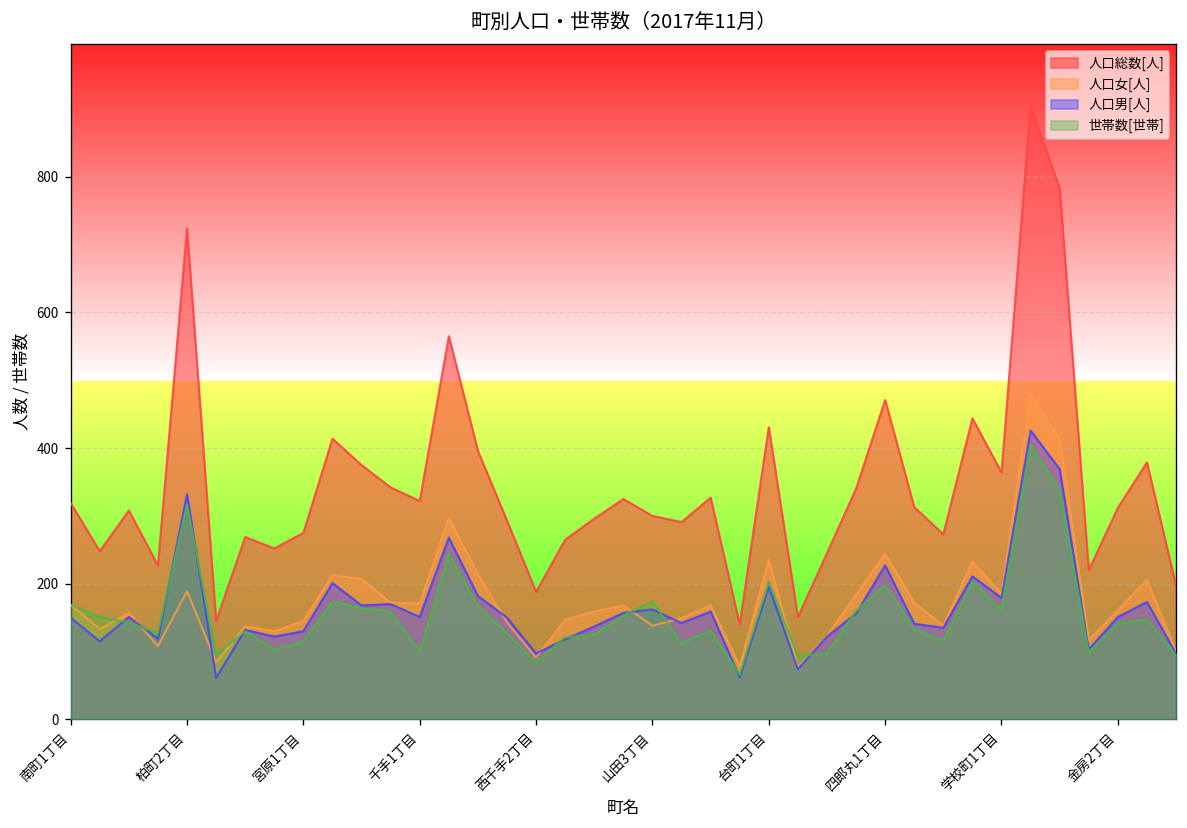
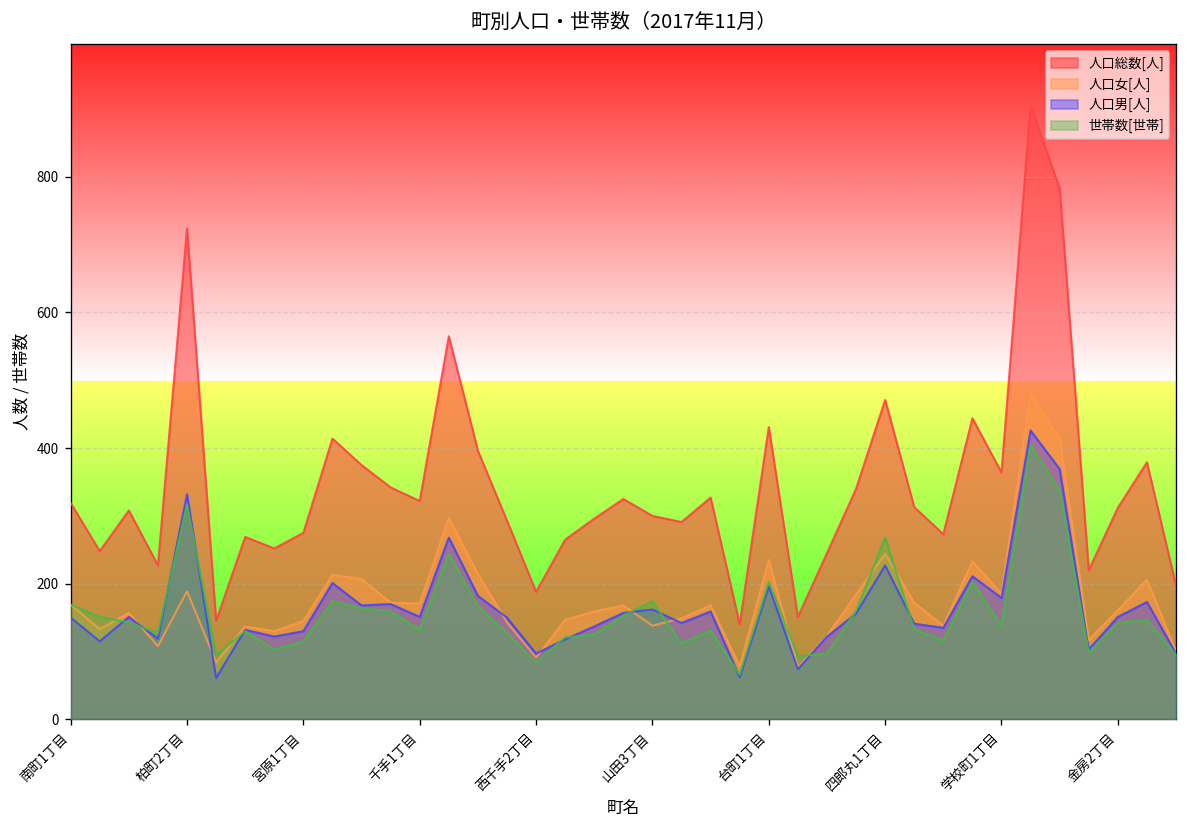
  {
    "人口総数[人]": {
      "南町1丁目": 320,
      "柏町2丁目": 720,
      "宮原1丁目": 280,
      "千手1丁目": 320,
      "西千手2丁目": 190,
      "山田3丁目": 300,
      "台町1丁目": 430,
      "四郎丸1丁目": 470,
      "学校町1丁目": 360,
      "金房2丁目": 310
    },
    "人口女[人]": {
      "柏町2丁目": 190,
      "宮原1丁目": 150,
      "千手1丁目": 170,
      "西千手2丁目": 90,
      "山田3丁目": 140,
      "台町1丁目": 240,
      "四郎丸1丁目": 240,
      "学校町1丁目": 190,
      "金房2丁目": 160
    },
    "人口男[人]": {
      "南町1丁目": 150,
      "柏町2丁目": 330,
      "宮原1丁目": 130,
      "千手1丁目": 150,
      "西千手2丁目": 100,
      "山田3丁目": 160,
      "台町1丁目": 200,
      "四郎丸1丁目": 230,
      "学校町1丁目": 180,
      "金房2丁目": 150
    },
    "世帯数[世帯]": {
      "柏町2丁目": 320,
      "宮原1丁目": 120,
-     "千手1丁目": 100,
+     "千手1丁目": 130,
      "西千手2丁目": 80,
      "山田3丁目": 170,
      "台町1丁目": 200,
-     "四郎丸1丁目": 200,
-     "学校町1丁目": 160,
+     "四郎丸1丁目": 270,
+     "学校町1丁目": 140,
      "金房2丁目": 140
    }
  }
